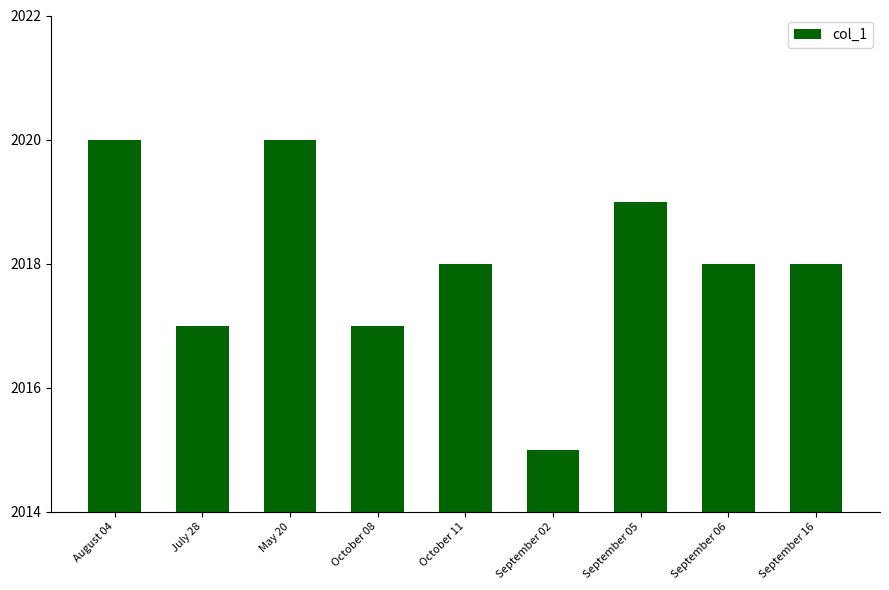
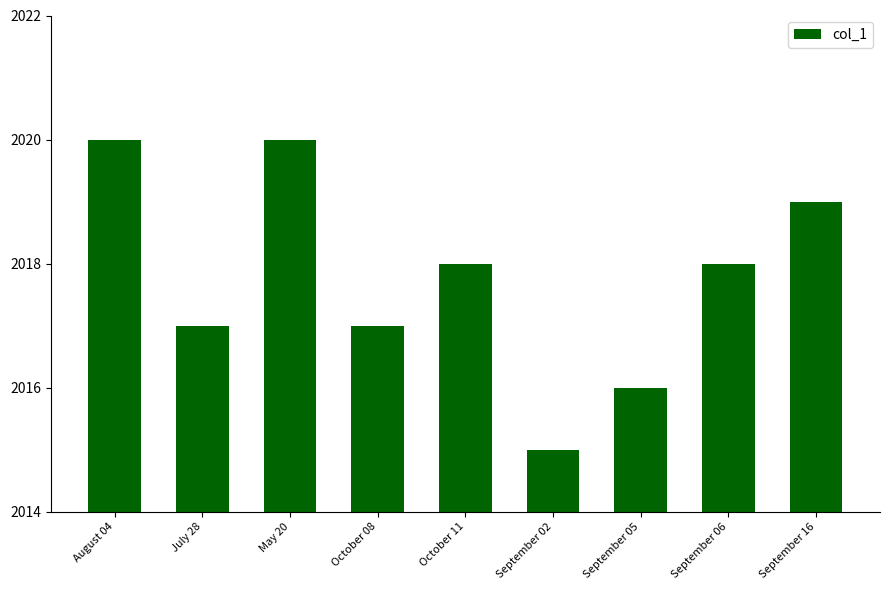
  {
    "August 04": 2020,
    "July 28": 2017,
    "May 20": 2020,
    "October 08": 2017,
    "October 11": 2018,
    "September 02": 2015,
-   "September 05": 2019,
+   "September 05": 2016,
    "September 06": 2018,
-   "September 16": 2018
+   "September 16": 2019
  }
